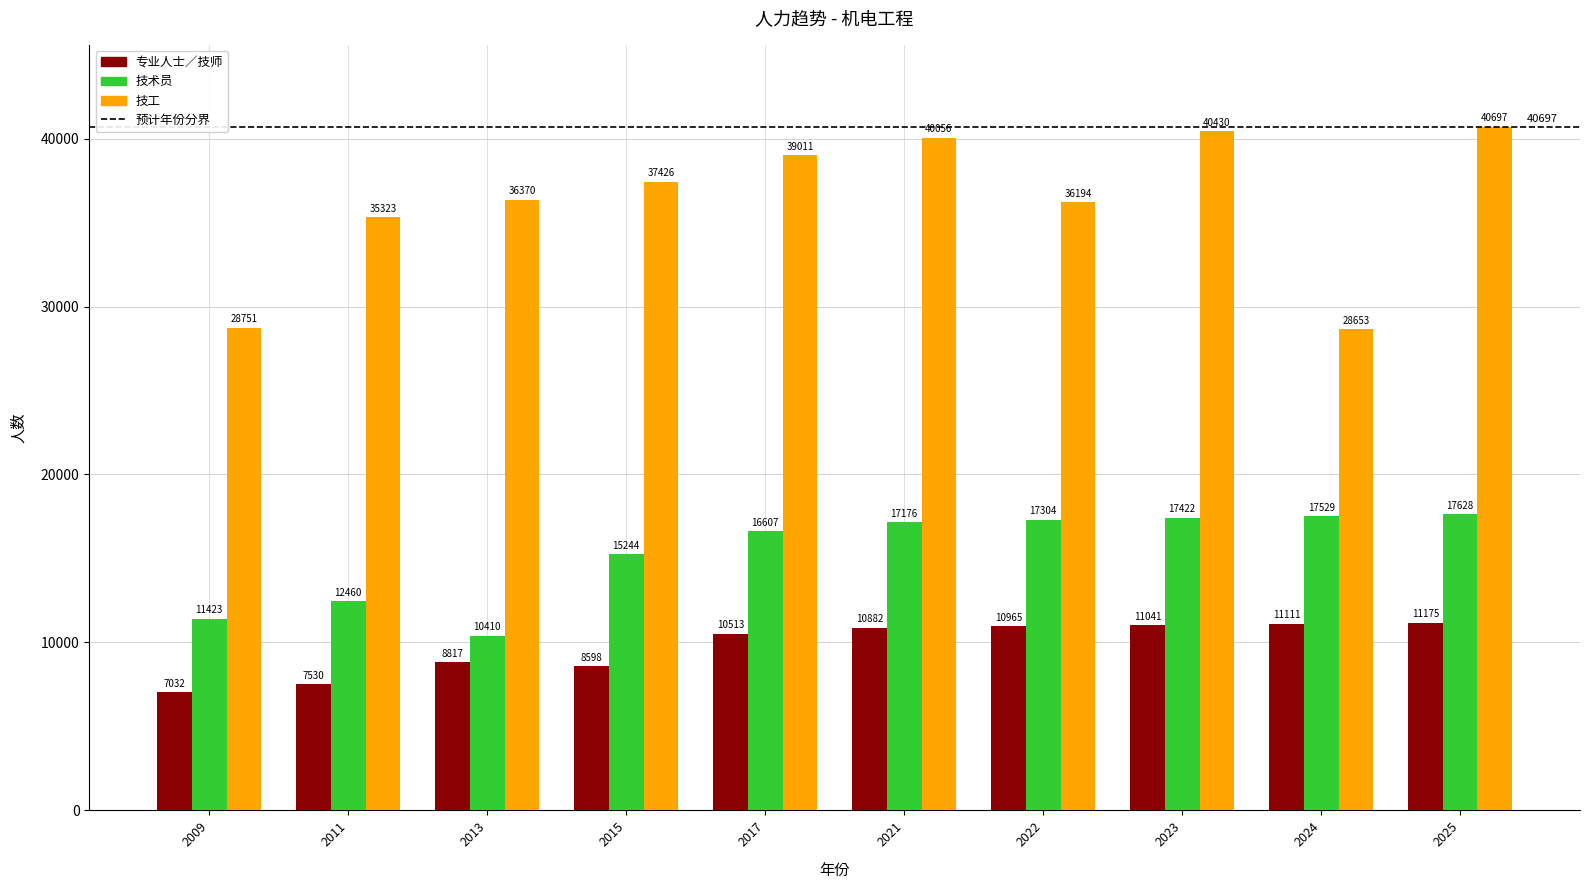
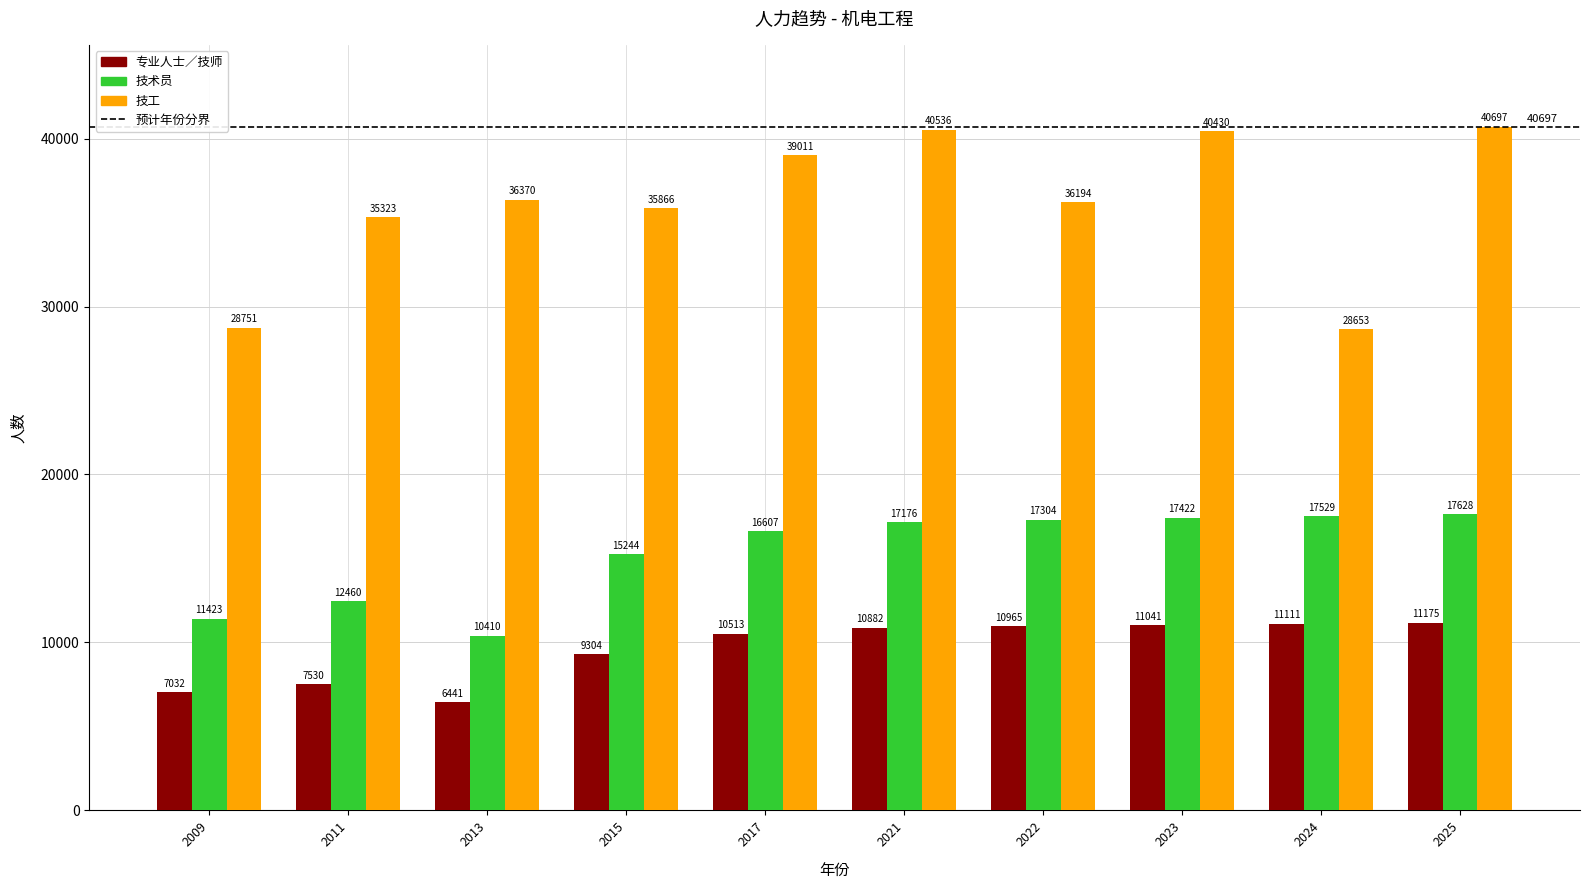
  {
    "专业人士／技师": {
      "2009": 7032,
      "2011": 7530,
-     "2013": 8817,
-     "2015": 8598,
+     "2013": 6441,
+     "2015": 9304,
      "2017": 10513,
      "2021": 10882,
      "2022": 10965,
      "2023": 11041,
      "2024": 11111,
      "2025": 11175
    },
    "技术员": {
      "2009": 11423,
      "2011": 12460,
      "2013": 10410,
      "2015": 15244,
      "2017": 16607,
      "2021": 17176,
      "2022": 17304,
      "2023": 17422,
      "2024": 17529,
      "2025": 17628
    },
    "技工": {
      "2009": 28751,
      "2011": 35323,
      "2013": 36370,
-     "2015": 37426,
+     "2015": 35866,
      "2017": 39011,
-     "2021": 40056,
+     "2021": 40536,
      "2022": 36194,
      "2023": 40430,
      "2024": 28653,
      "2025": 40697
    }
  }
